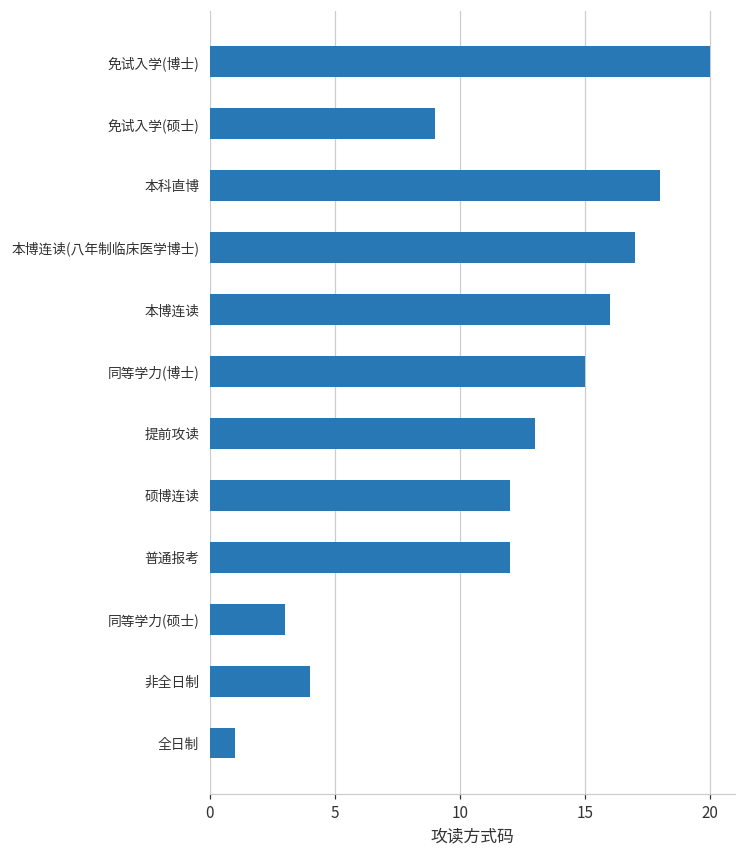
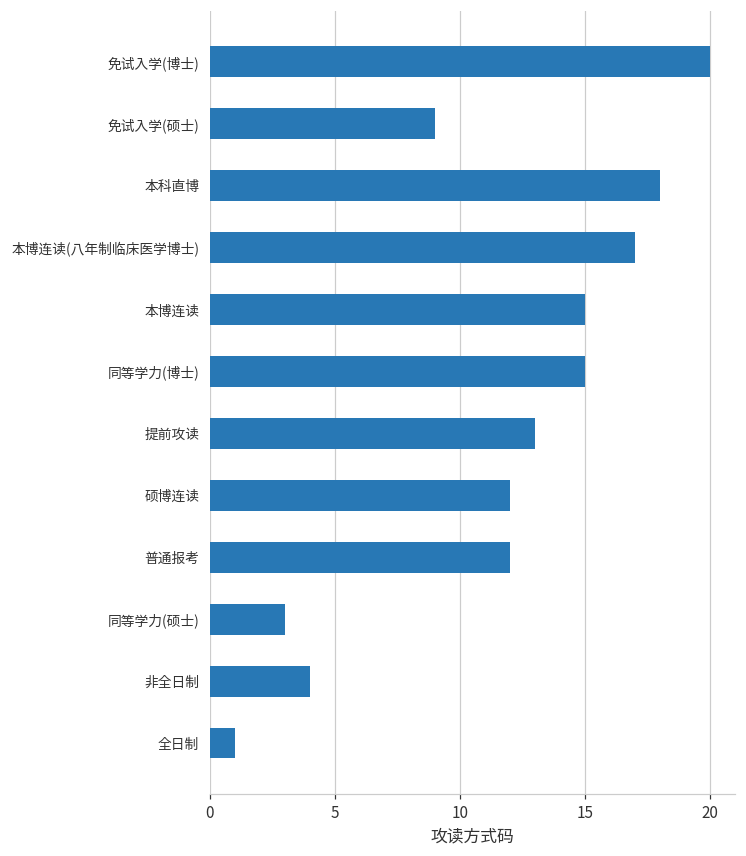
  {
    "免试入学(博士)": 20,
    "免试入学(硕士)": 9,
    "本科直博": 18,
    "本博连读(八年制临床医学博士)": 17,
-   "本博连读": 16,
+   "本博连读": 15,
    "同等学力(博士)": 15,
    "提前攻读": 13,
    "硕博连读": 12,
    "普通报考": 12,
    "同等学力(硕士)": 3,
    "非全日制": 4,
    "全日制": 1
  }
